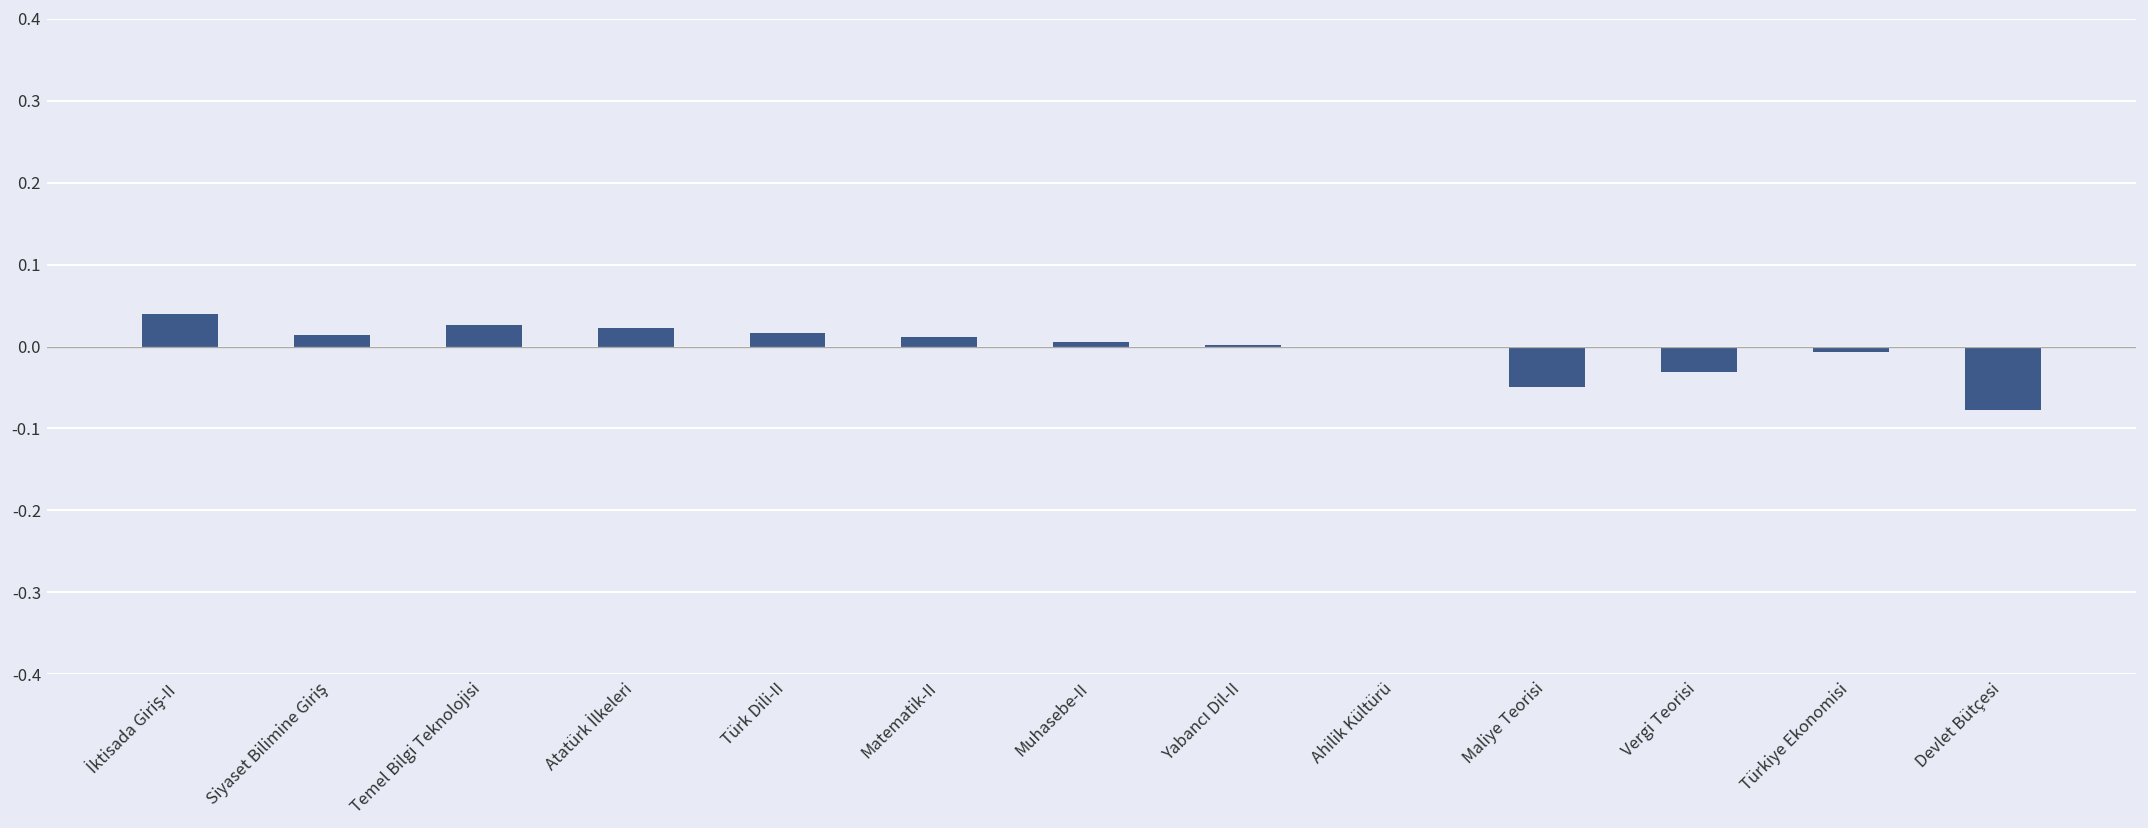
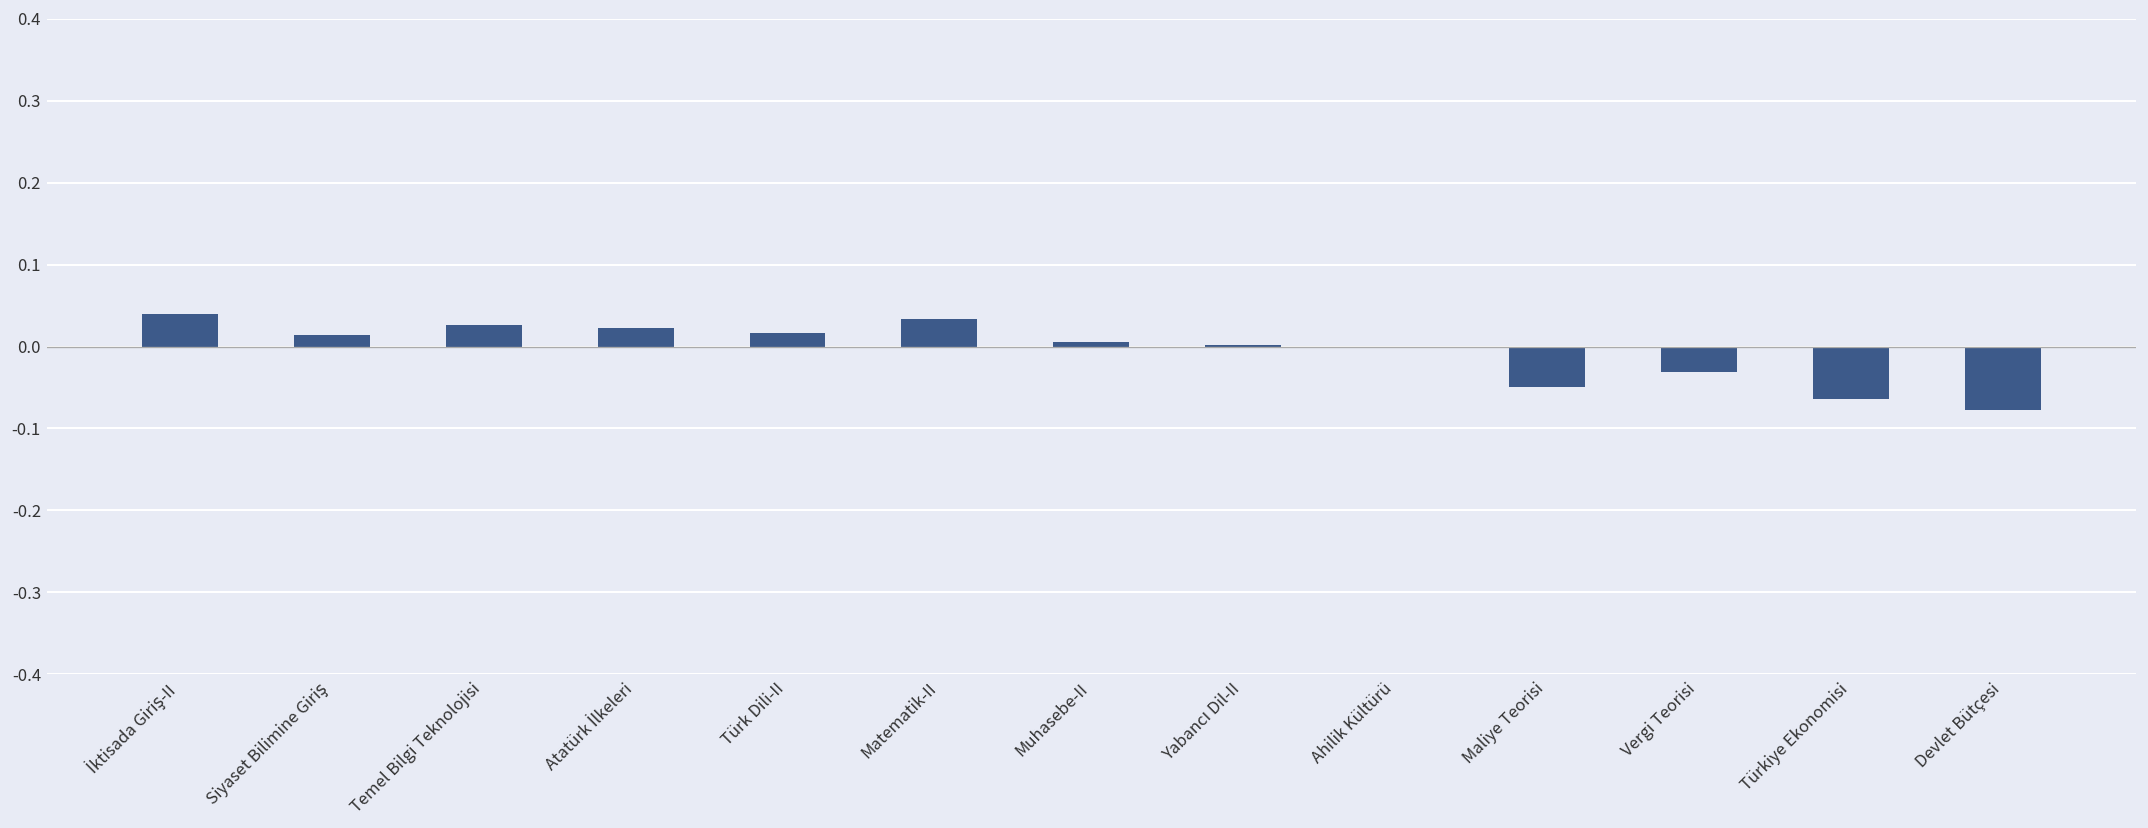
  {
    "İktisada Giriş-II": 0.04,
    "Siyaset Bilimine Giriş": 0.01,
    "Temel Bilgi Teknolojisi": 0.03,
    "Atatürk İlkeleri": 0.02,
    "Türk Dili-II": 0.02,
-   "Matematik-II": 0.01,
+   "Matematik-II": 0.03,
    "Muhasebe-II": 0.01,
    "Maliye Teorisi": -0.05,
    "Vergi Teorisi": -0.03,
-   "Türkiye Ekonomisi": -0.01,
+   "Türkiye Ekonomisi": -0.06,
    "Devlet Bütçesi": -0.08
  }
